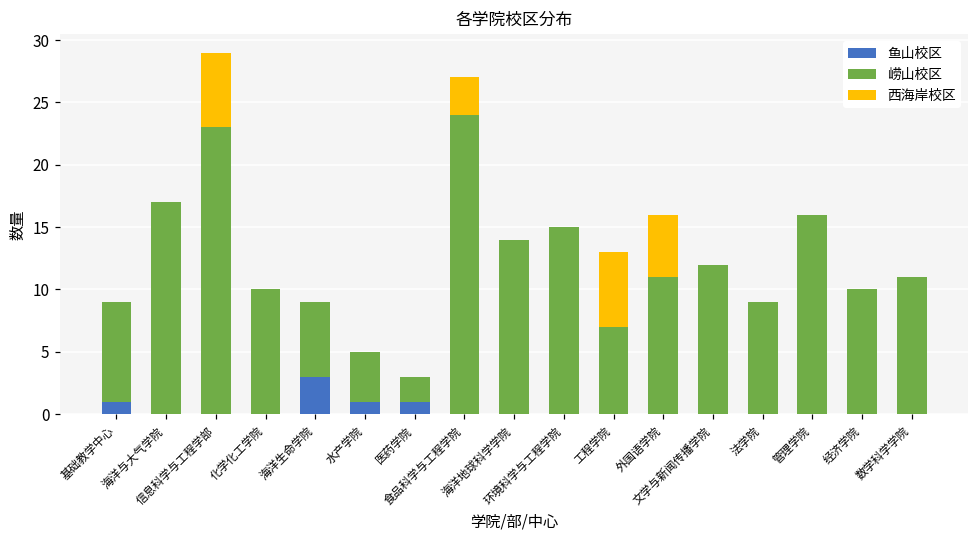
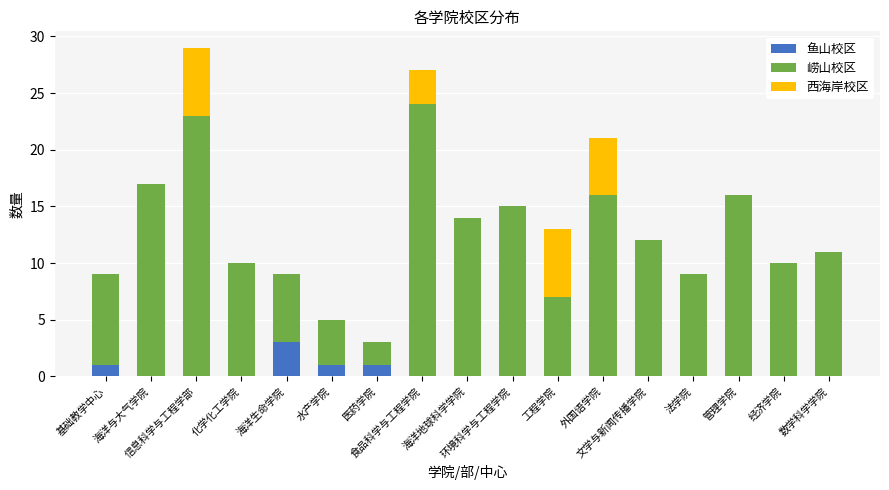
  {
    "鱼山校区": {
      "基础教学中心": 1,
      "海洋与大气学院": 0,
      "信息科学与工程学部": 0,
      "化学化工学院": 0,
      "海洋生命学院": 3,
      "水产学院": 1,
      "医药学院": 1,
      "食品科学与工程学院": 0,
      "海洋地球科学学院": 0,
      "环境科学与工程学院": 0,
      "工程学院": 0,
      "外国语学院": 0,
      "文学与新闻传播学院": 0,
      "法学院": 0,
      "管理学院": 0,
      "经济学院": 0,
      "数学科学学院": 0
    },
    "崂山校区": {
-     "外国语学院": 11
+     "外国语学院": 16
    },
    "西海岸校区": {
      "基础教学中心": 0,
      "海洋与大气学院": 0,
      "信息科学与工程学部": 6,
      "化学化工学院": 0,
      "海洋生命学院": 0,
      "水产学院": 0,
      "医药学院": 0,
      "食品科学与工程学院": 3,
      "海洋地球科学学院": 0,
      "环境科学与工程学院": 0,
      "工程学院": 6,
      "外国语学院": 5,
      "文学与新闻传播学院": 0,
      "法学院": 0,
      "管理学院": 0,
      "经济学院": 0,
      "数学科学学院": 0
    }
  }
